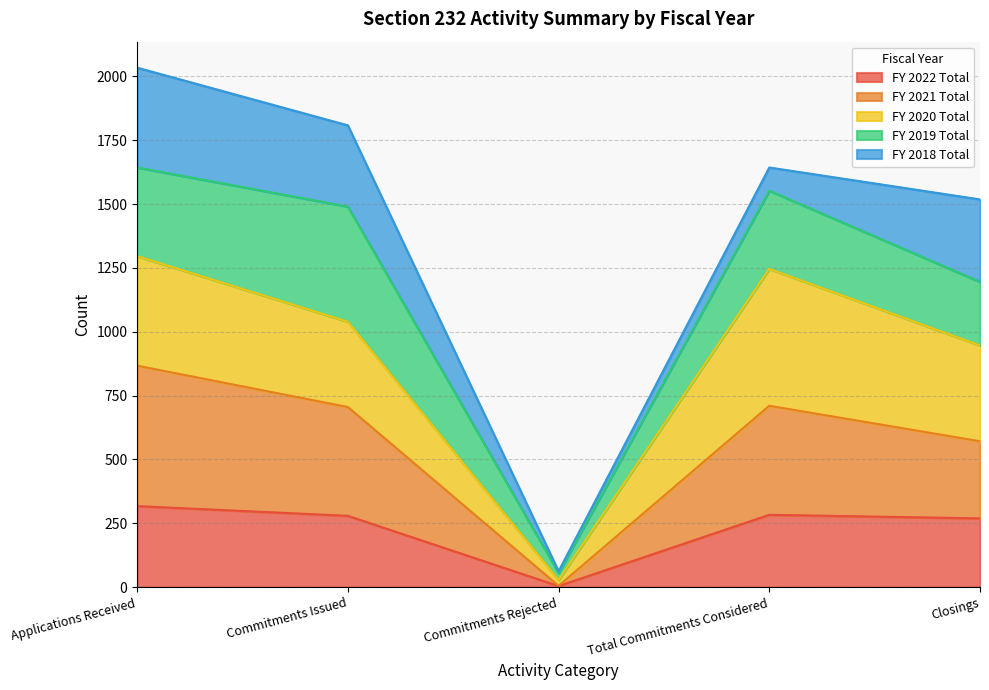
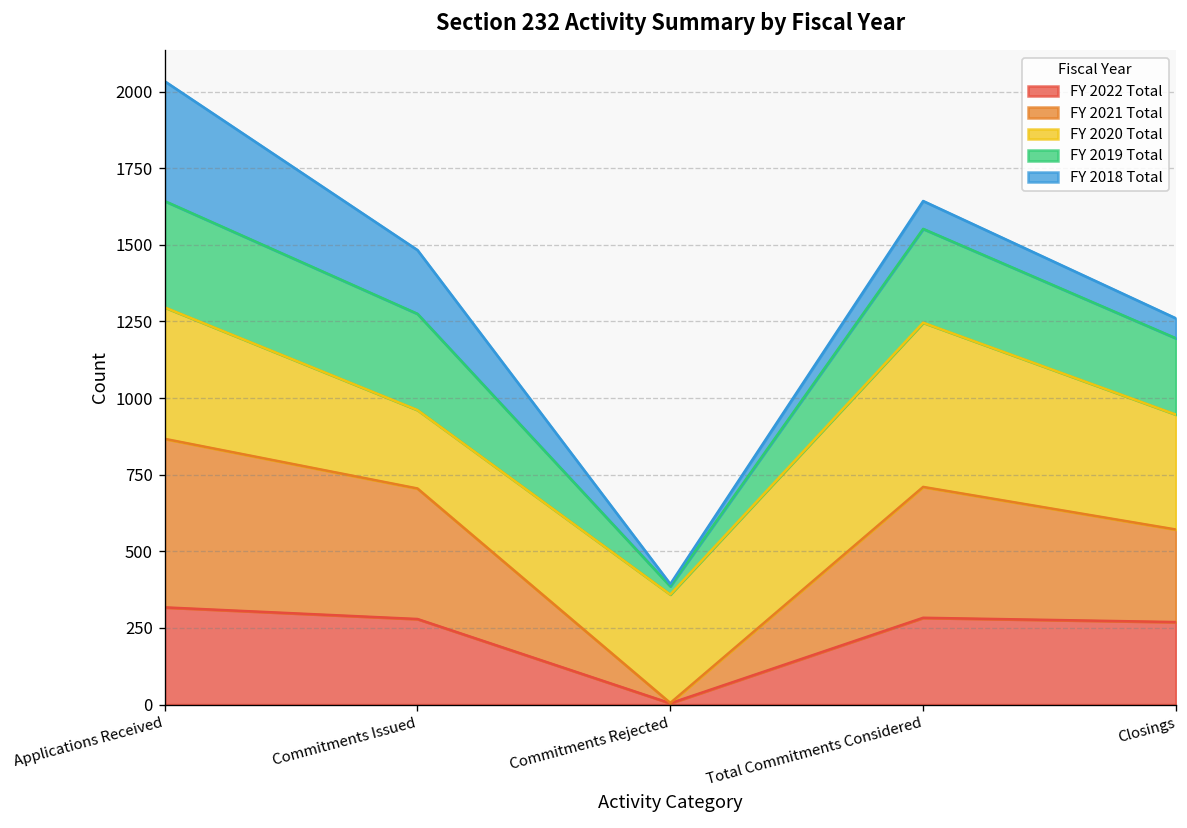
  {
    "FY 2020 Total": {
      "Applications Received": 430,
-     "Commitments Issued": 330,
-     "Commitments Rejected": 20,
+     "Commitments Issued": 260,
+     "Commitments Rejected": 350,
      "Total Commitments Considered": 540,
      "Closings": 380
    },
    "FY 2019 Total": {
      "Applications Received": 350,
-     "Commitments Issued": 450,
+     "Commitments Issued": 310,
      "Total Commitments Considered": 310,
      "Closings": 250
    },
    "FY 2018 Total": {
      "Applications Received": 390,
-     "Commitments Issued": 320,
+     "Commitments Issued": 210,
      "Total Commitments Considered": 90,
-     "Closings": 320
+     "Closings": 70
    }
  }
